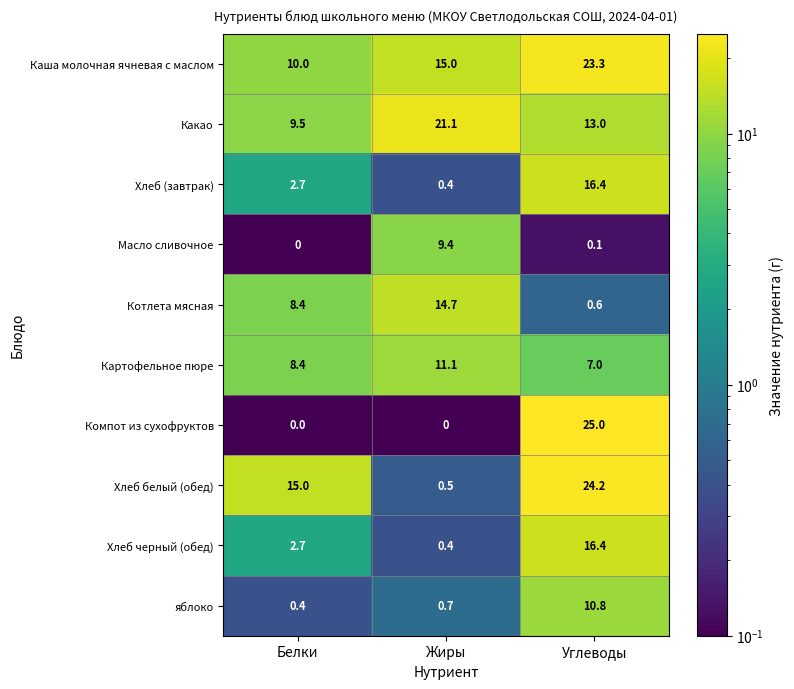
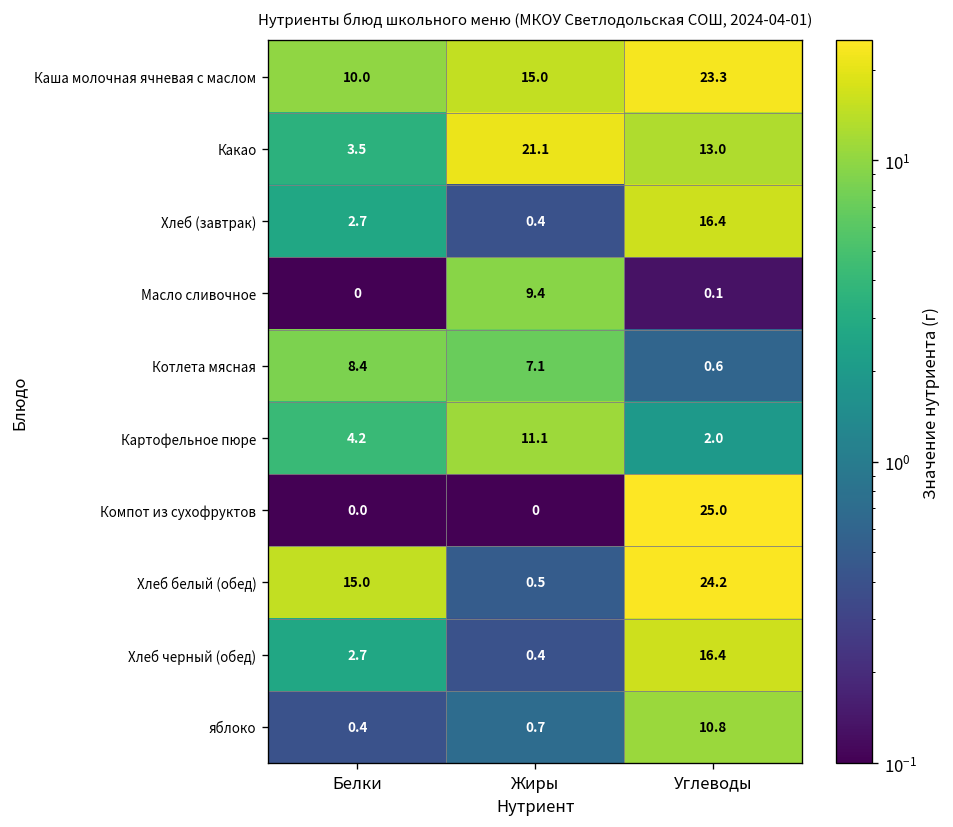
  {
    "Каша молочная ячневая с маслом": {
      "Белки": 10.0,
      "Жиры": 15.0,
      "Углеводы": 23.3
    },
    "Какао": {
-     "Белки": 9.5,
+     "Белки": 3.5,
      "Жиры": 21.1,
      "Углеводы": 13.0
    },
    "Хлеб (завтрак)": {
      "Белки": 2.7,
      "Жиры": 0.4,
      "Углеводы": 16.4
    },
    "Масло сливочное": {
      "Белки": 0,
      "Жиры": 9.4,
      "Углеводы": 0.1
    },
    "Котлета мясная": {
      "Белки": 8.4,
-     "Жиры": 14.7,
+     "Жиры": 7.1,
      "Углеводы": 0.6
    },
    "Картофельное пюре": {
-     "Белки": 8.4,
+     "Белки": 4.2,
      "Жиры": 11.1,
-     "Углеводы": 7.0
+     "Углеводы": 2.0
    },
    "Компот из сухофруктов": {
      "Белки": 0.0,
      "Жиры": 0,
      "Углеводы": 25.0
    },
    "Хлеб белый (обед)": {
      "Белки": 15.0,
      "Жиры": 0.5,
      "Углеводы": 24.2
    },
    "Хлеб черный (обед)": {
      "Белки": 2.7,
      "Жиры": 0.4,
      "Углеводы": 16.4
    },
    "яблоко": {
      "Белки": 0.4,
      "Жиры": 0.7,
      "Углеводы": 10.8
    }
  }
